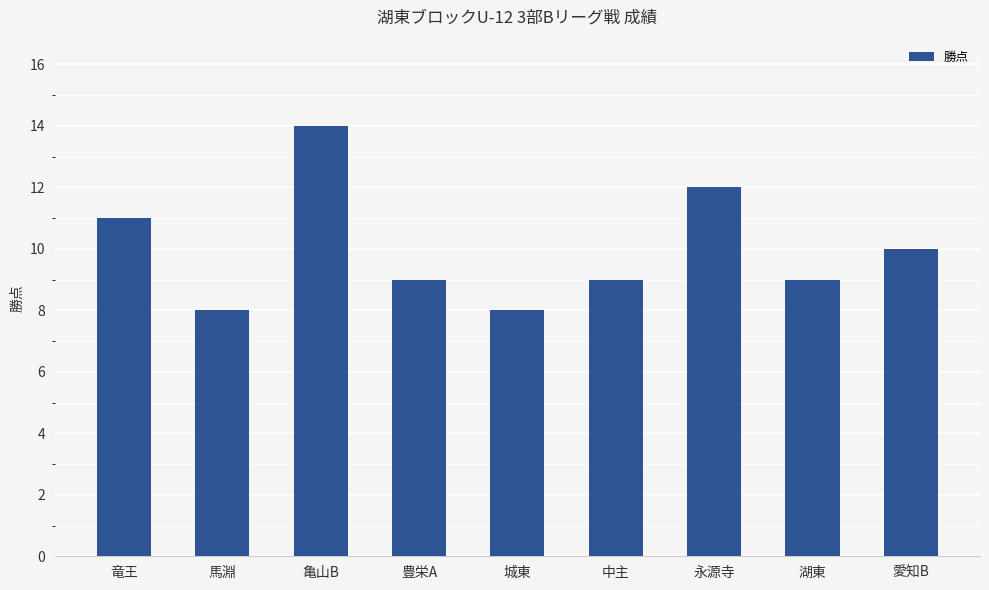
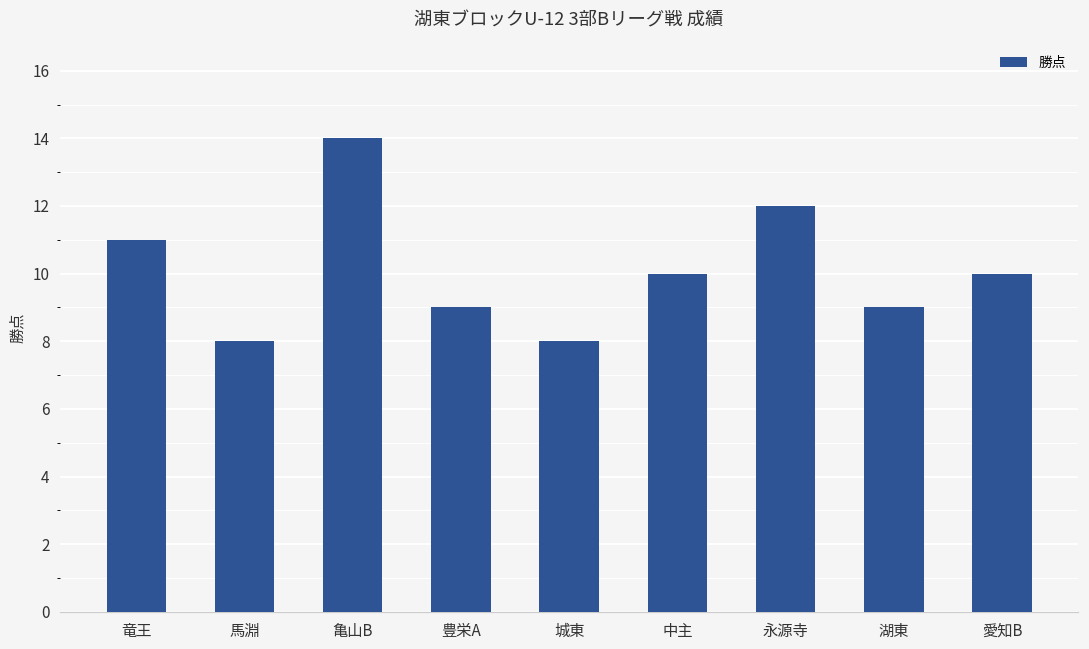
  {
    "竜王": 11,
    "馬淵": 8,
    "亀山B": 14,
    "豊栄A": 9,
    "城東": 8,
-   "中主": 9,
+   "中主": 10,
    "永源寺": 12,
    "湖東": 9,
    "愛知B": 10
  }
